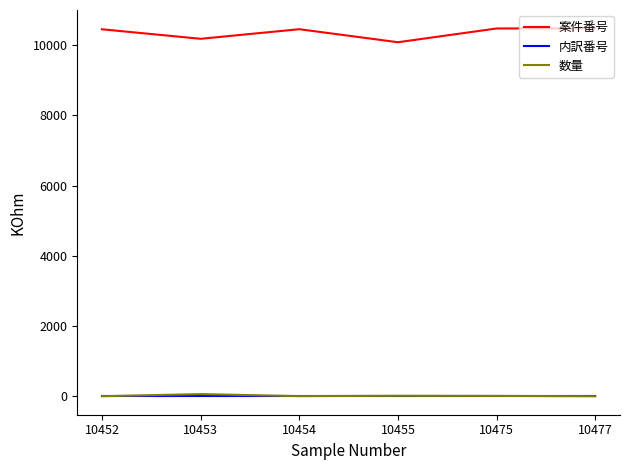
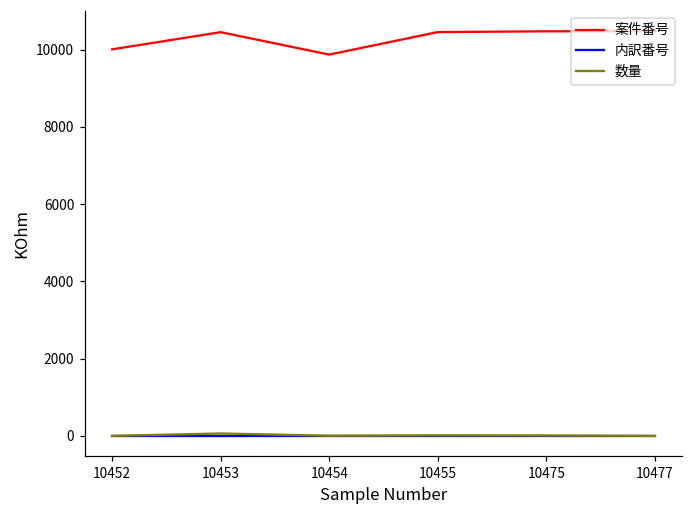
  {
    "案件番号": {
-     "10452": 10500,
-     "10453": 10200,
-     "10454": 10500,
-     "10455": 10100,
+     "10452": 10000,
+     "10453": 10500,
+     "10454": 9900,
+     "10455": 10500,
      "10475": 10500
    }
  }
